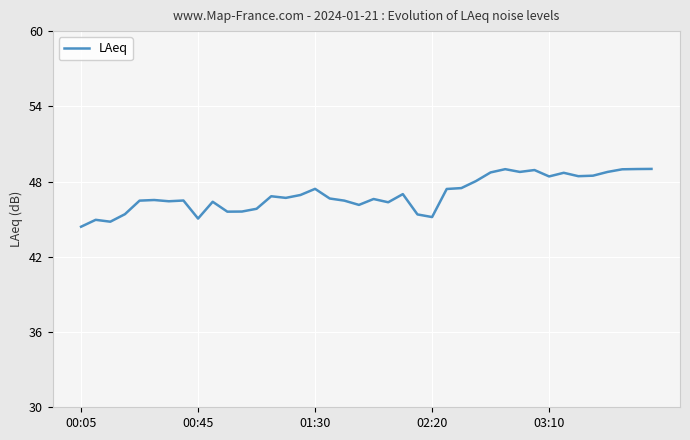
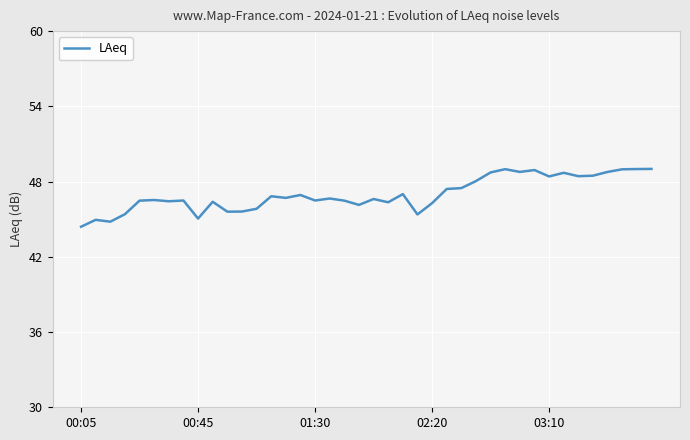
  {
    "00:05": 44.4,
    "00:45": 45.1,
-   "01:30": 47.4,
-   "02:20": 45.2,
+   "01:30": 46.5,
+   "02:20": 46.3,
    "03:10": 48.4
  }
